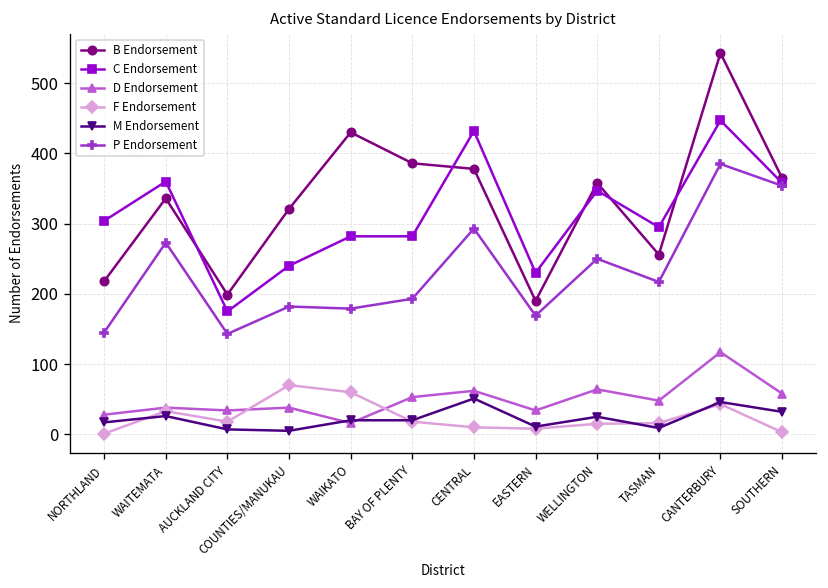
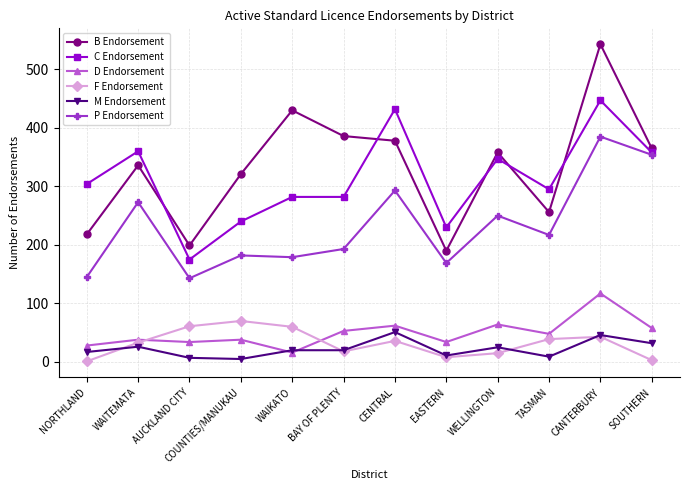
  {
    "F Endorsement": {
      "NORTHLAND": 0,
      "WAITEMATA": 30,
-     "AUCKLAND CITY": 20,
+     "AUCKLAND CITY": 60,
      "COUNTIES/MANUKAU": 70,
      "WAIKATO": 60,
-     "CENTRAL": 10,
+     "CENTRAL": 40,
      "WELLINGTON": 20,
-     "TASMAN": 20,
+     "TASMAN": 40,
      "SOUTHERN": 0
    }
  }
